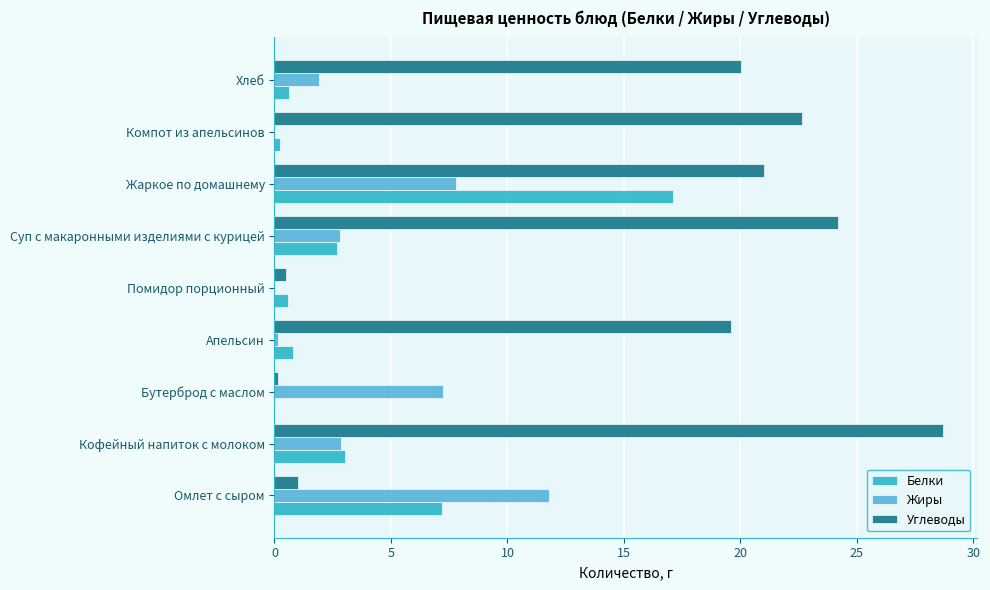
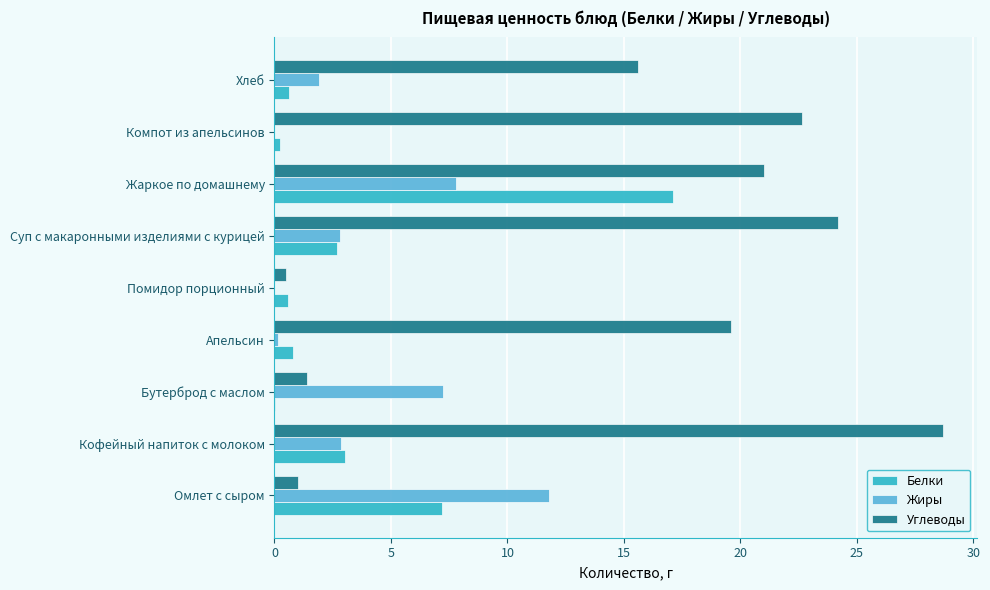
  {
    "Углеводы": {
-     "Хлеб": 20.0,
+     "Хлеб": 15.6,
      "Компот из апельсинов": 22.7,
      "Жаркое по домашнему": 21.0,
      "Суп с макаронными изделиями с курицей": 24.2,
      "Помидор порционный": 0.5,
      "Апельсин": 19.6,
-     "Бутерброд с маслом": 0.1,
+     "Бутерброд с маслом": 1.4,
      "Кофейный напиток с молоком": 28.7,
      "Омлет с сыром": 1.0
    }
  }
